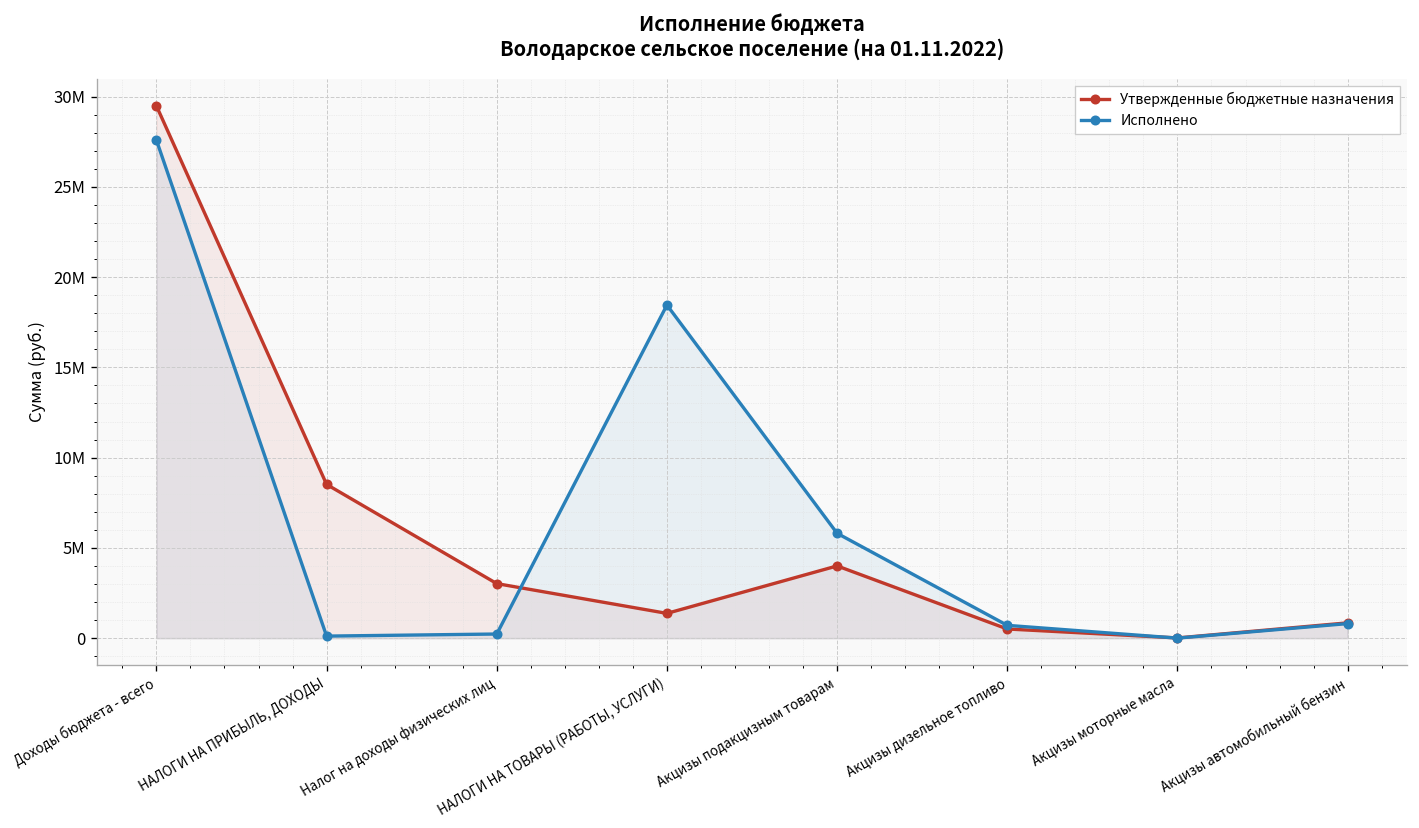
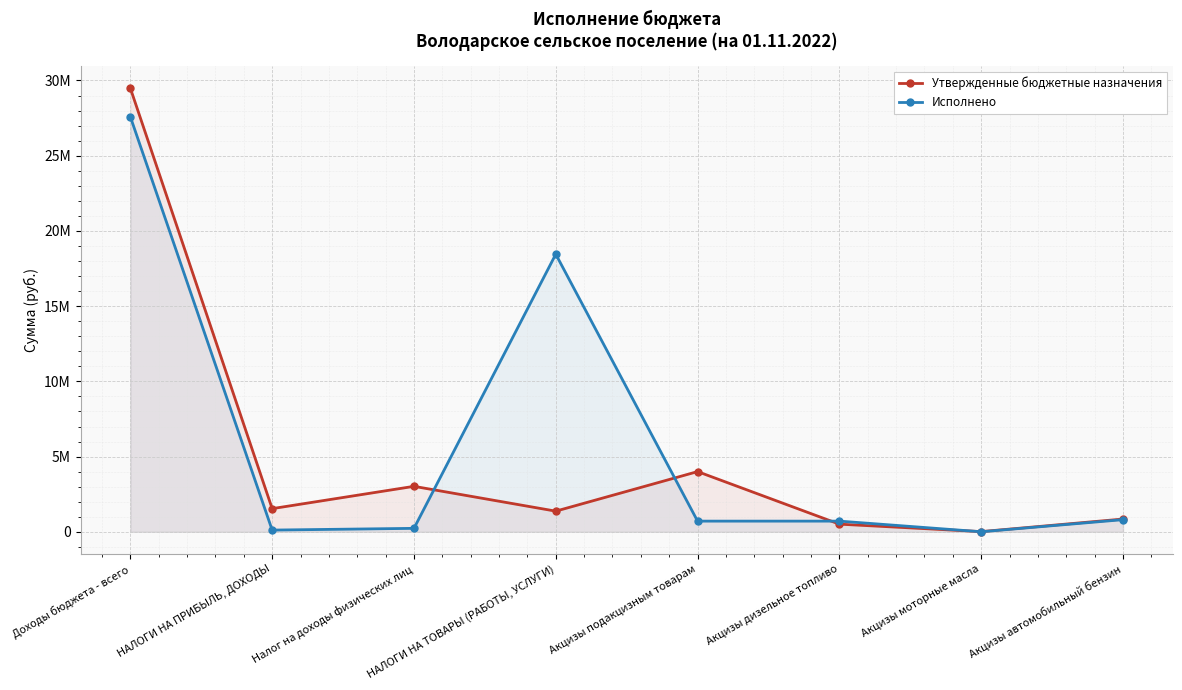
  {
    "Утвержденные бюджетные назначения": {
      "Доходы бюджета - всего": 29500000,
-     "НАЛОГИ НА ПРИБЫЛЬ, ДОХОДЫ": 8500000,
+     "НАЛОГИ НА ПРИБЫЛЬ, ДОХОДЫ": 1500000,
      "Налог на доходы физических лиц": 3000000,
      "НАЛОГИ НА ТОВАРЫ (РАБОТЫ, УСЛУГИ)": 1400000,
      "Акцизы подакцизным товарам": 4000000,
      "Акцизы дизельное топливо": 500000
    },
    "Исполнено": {
      "Доходы бюджета - всего": 27600000,
      "НАЛОГИ НА ПРИБЫЛЬ, ДОХОДЫ": 100000,
      "Налог на доходы физических лиц": 200000,
      "НАЛОГИ НА ТОВАРЫ (РАБОТЫ, УСЛУГИ)": 18500000,
-     "Акцизы подакцизным товарам": 5800000,
+     "Акцизы подакцизным товарам": 700000,
      "Акцизы дизельное топливо": 700000
    }
  }
